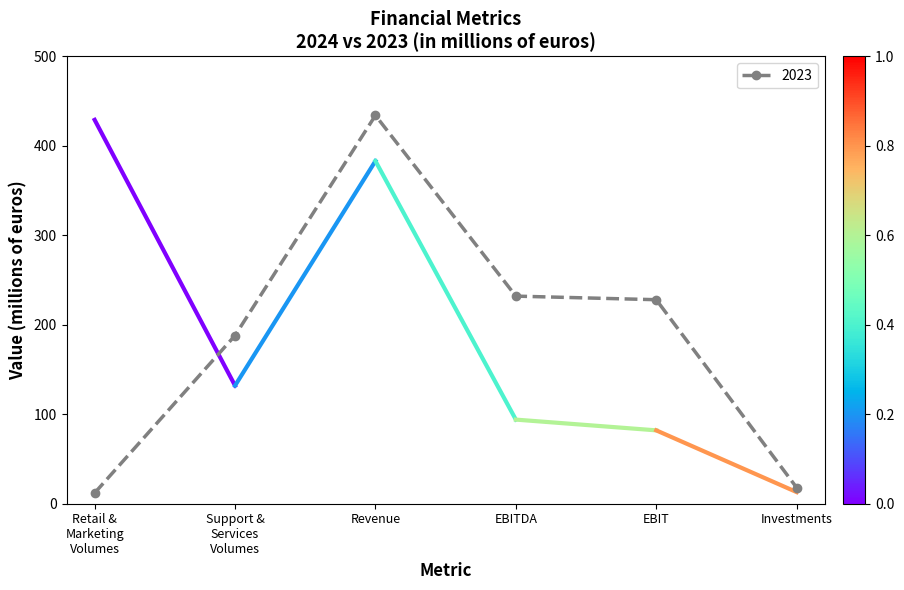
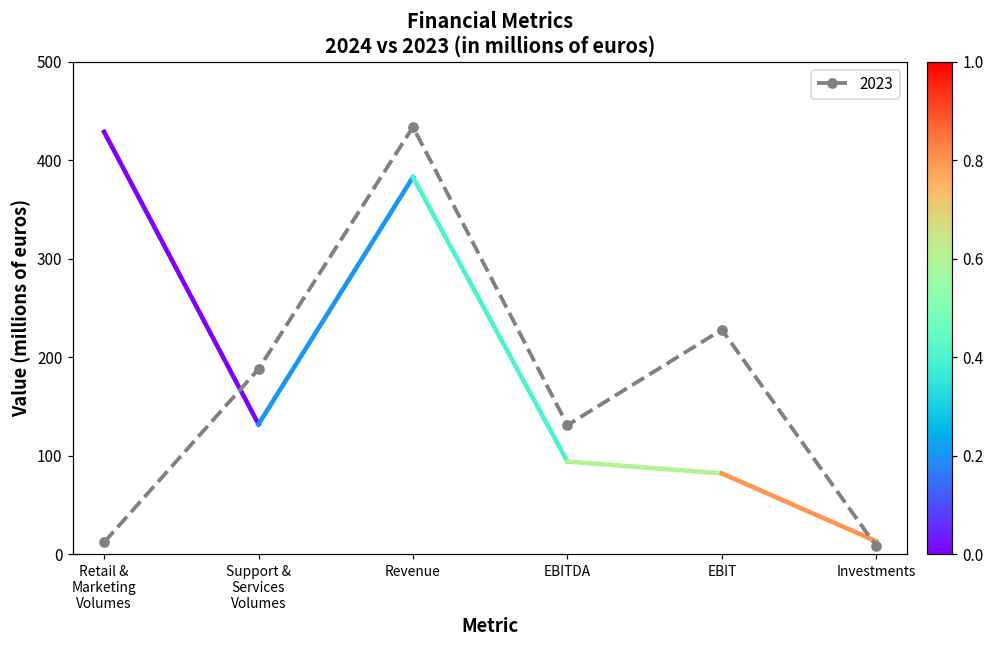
  {
    "2023": {
      "Retail & Marketing Volumes": 10,
      "Support & Services Volumes": 190,
      "Revenue": 430,
-     "EBITDA": 230,
+     "EBITDA": 130,
      "EBIT": 230,
-     "Investments": 20
+     "Investments": 10
    }
  }
